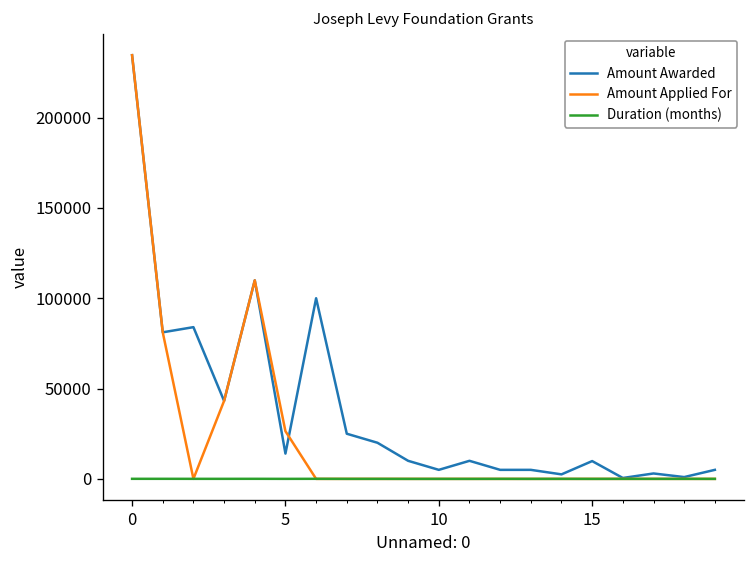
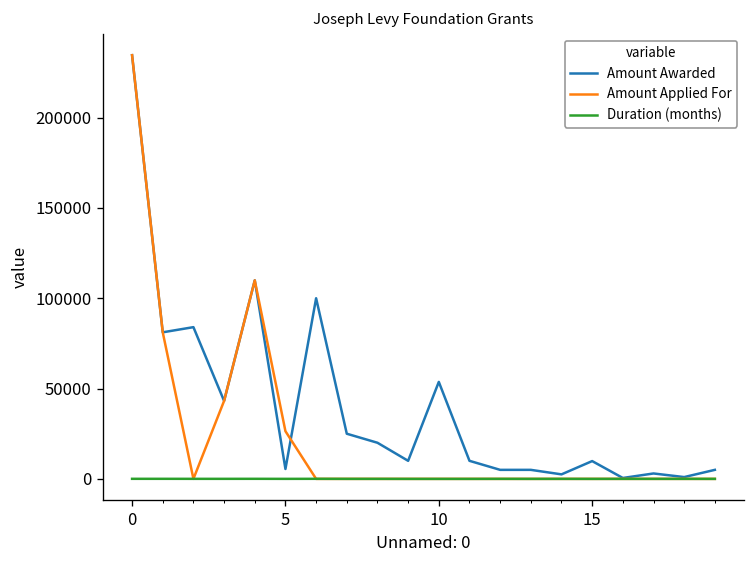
  {
    "Amount Awarded": {
-     "5": 14000,
-     "10": 5000,
+     "5": 5000,
+     "10": 54000,
      "15": 10000
    },
    "Amount Applied For": {
      "5": 26000
    },
    "Duration (months)": {
      "0": 0,
      "5": 0
    }
  }
